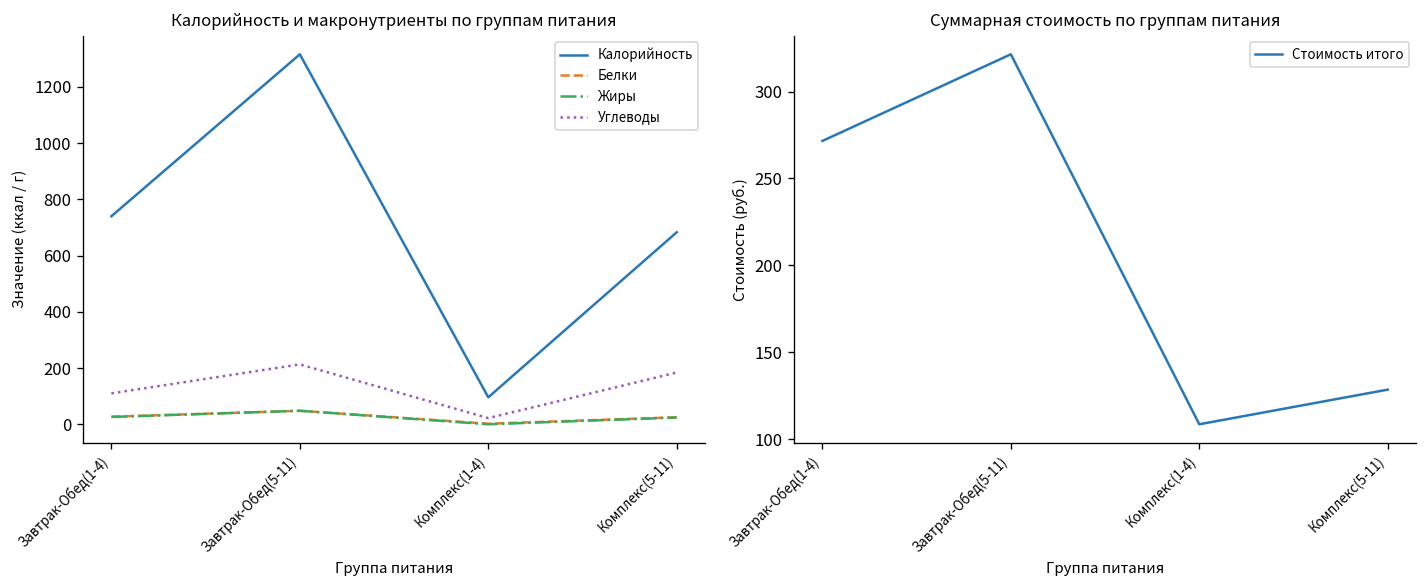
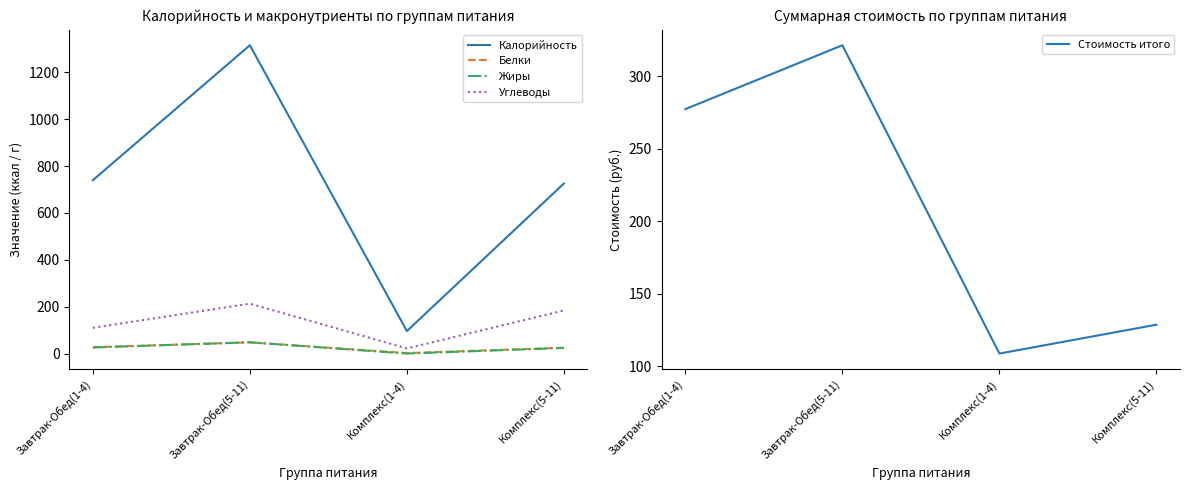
  {
    "Калорийность и макронутриенты по группам питания": {
      "Калорийность": {
        "Завтрак-Обед(1-4)": 740,
        "Завтрак-Обед(5-11)": 1320,
        "Комплекс(1-4)": 100,
-       "Комплекс(5-11)": 680
+       "Комплекс(5-11)": 730
      },
      "Углеводы": {
        "Завтрак-Обед(1-4)": 110,
        "Завтрак-Обед(5-11)": 210,
        "Комплекс(1-4)": 20,
        "Комплекс(5-11)": 180
      }
    },
    "Суммарная стоимость по группам питания": {
-     "Завтрак-Обед(1-4)": 272,
+     "Завтрак-Обед(1-4)": 277,
      "Завтрак-Обед(5-11)": 321,
      "Комплекс(1-4)": 109,
      "Комплекс(5-11)": 129
    }
  }
